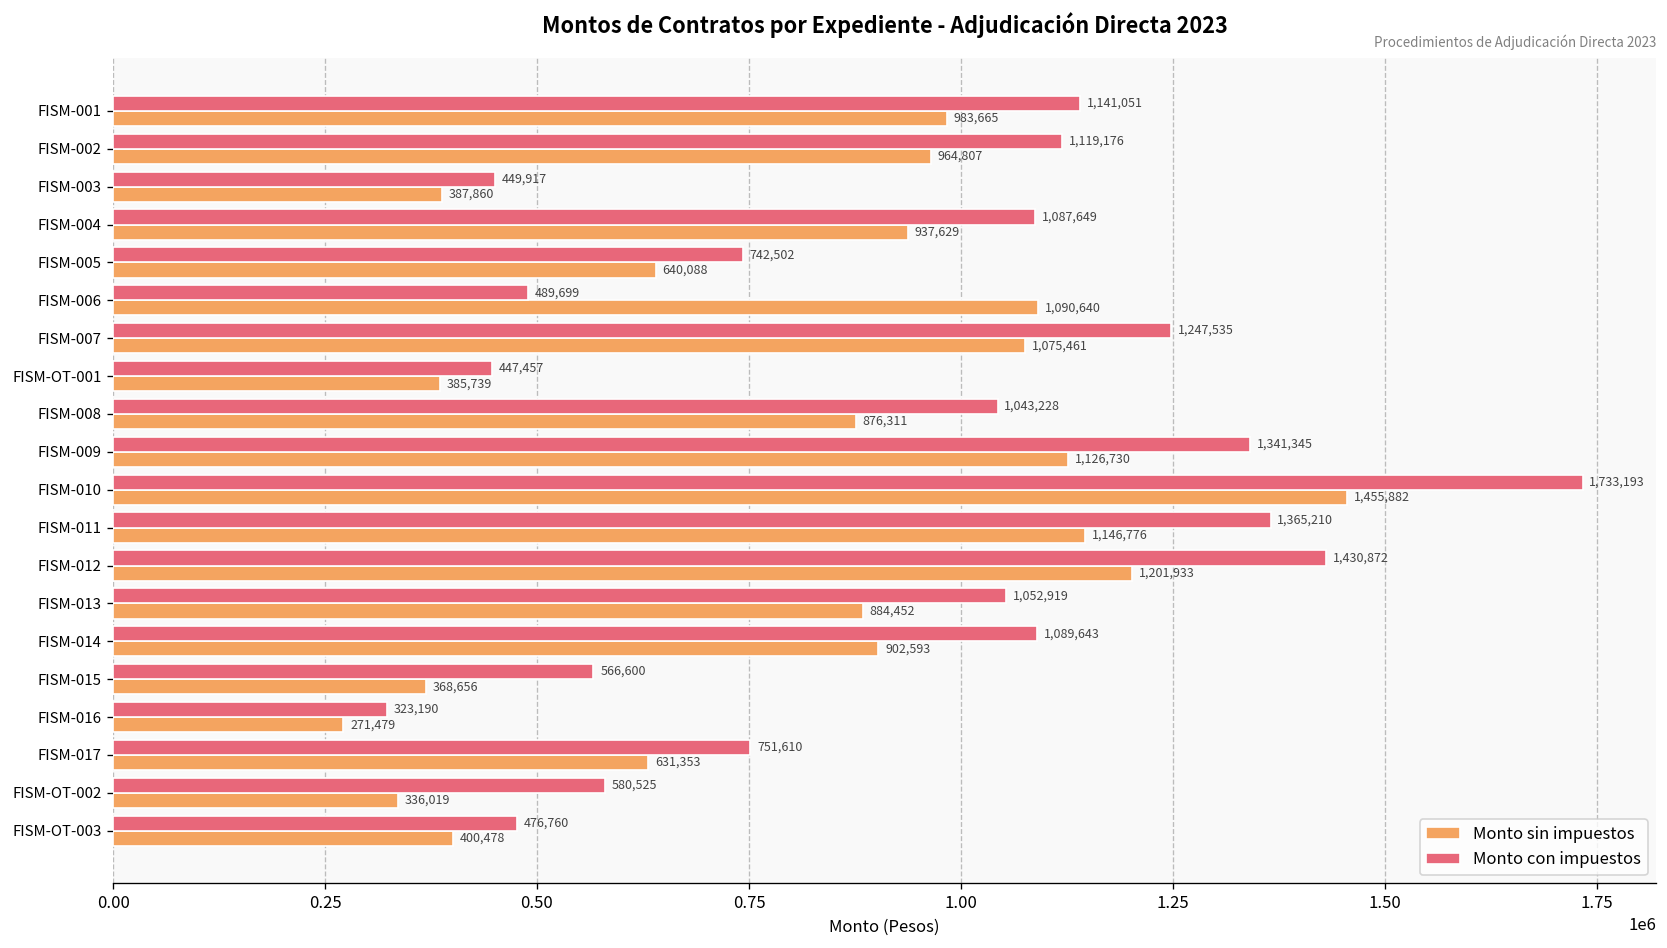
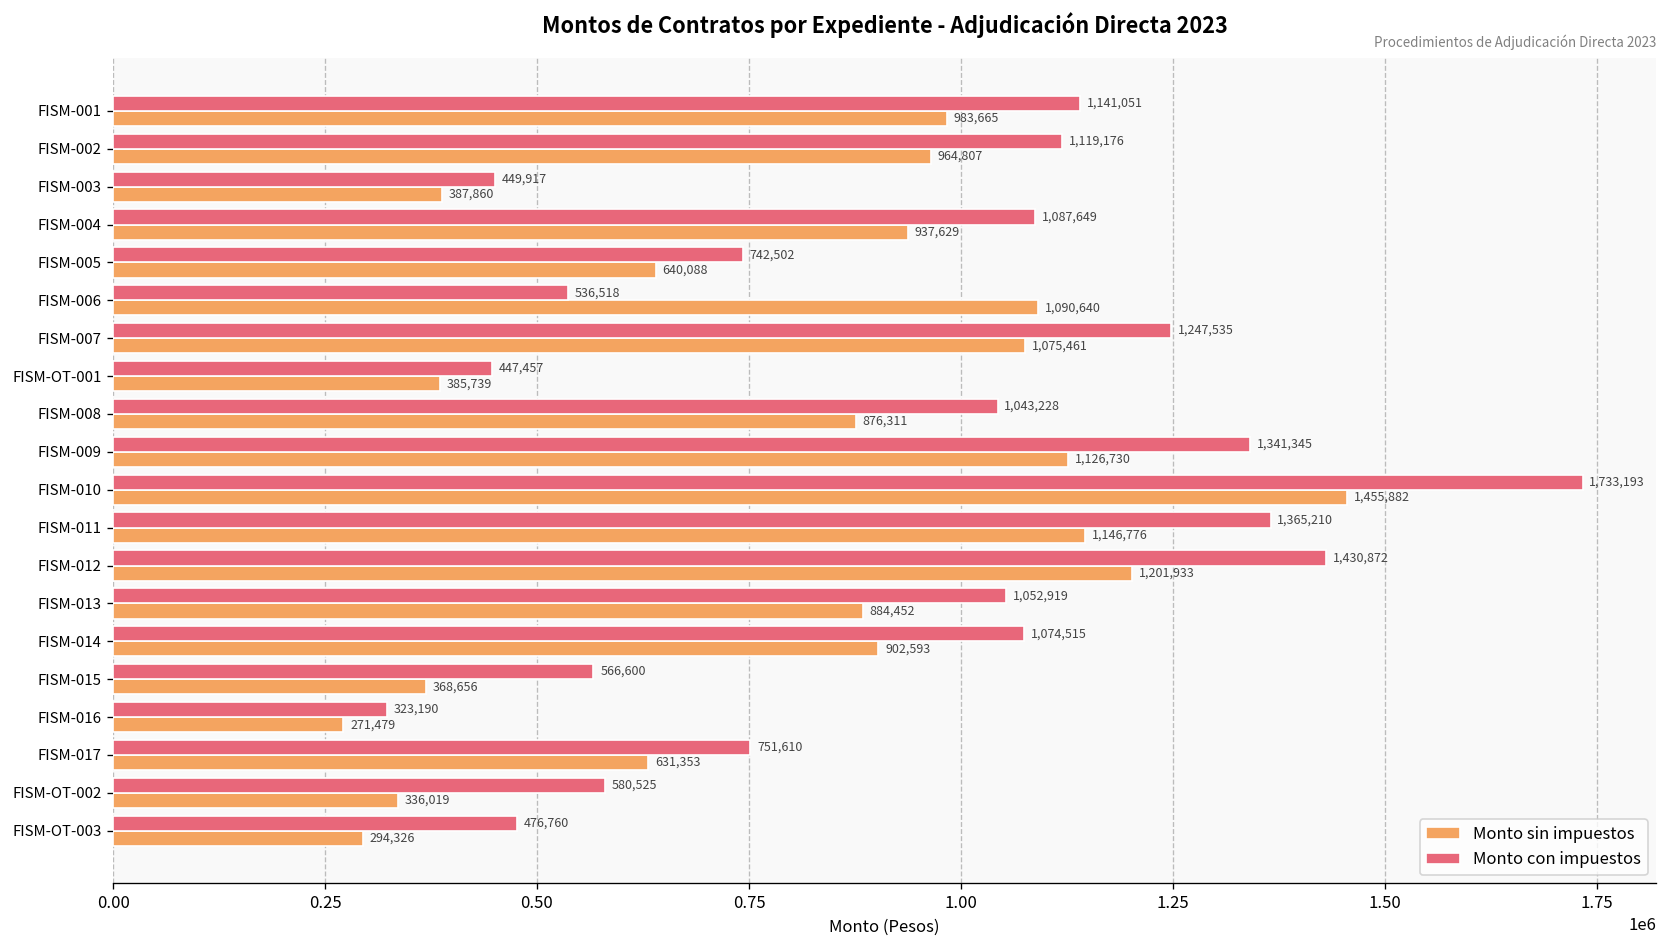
  {
    "Monto sin impuestos": {
      "FISM-001": "983,665",
      "FISM-002": "964,807",
      "FISM-003": "387,860",
      "FISM-004": "937,629",
      "FISM-005": "640,088",
      "FISM-006": "1,090,640",
      "FISM-007": "1,075,461",
      "FISM-OT-001": "385,739",
      "FISM-008": "876,311",
      "FISM-009": "1,126,730",
      "FISM-010": "1,455,882",
      "FISM-011": "1,146,776",
      "FISM-012": "1,201,933",
      "FISM-013": "884,452",
      "FISM-014": "902,593",
      "FISM-015": "368,656",
      "FISM-016": "271,479",
      "FISM-017": "631,353",
      "FISM-OT-002": "336,019",
-     "FISM-OT-003": "400,478"
+     "FISM-OT-003": "294,326"
    },
    "Monto con impuestos": {
      "FISM-001": "1,141,051",
      "FISM-002": "1,119,176",
      "FISM-003": "449,917",
      "FISM-004": "1,087,649",
      "FISM-005": "742,502",
-     "FISM-006": "489,699",
+     "FISM-006": "536,518",
      "FISM-007": "1,247,535",
      "FISM-OT-001": "447,457",
      "FISM-008": "1,043,228",
      "FISM-009": "1,341,345",
      "FISM-010": "1,733,193",
      "FISM-011": "1,365,210",
      "FISM-012": "1,430,872",
      "FISM-013": "1,052,919",
-     "FISM-014": "1,089,643",
+     "FISM-014": "1,074,515",
      "FISM-015": "566,600",
      "FISM-016": "323,190",
      "FISM-017": "751,610",
      "FISM-OT-002": "580,525",
      "FISM-OT-003": "476,760"
    }
  }
